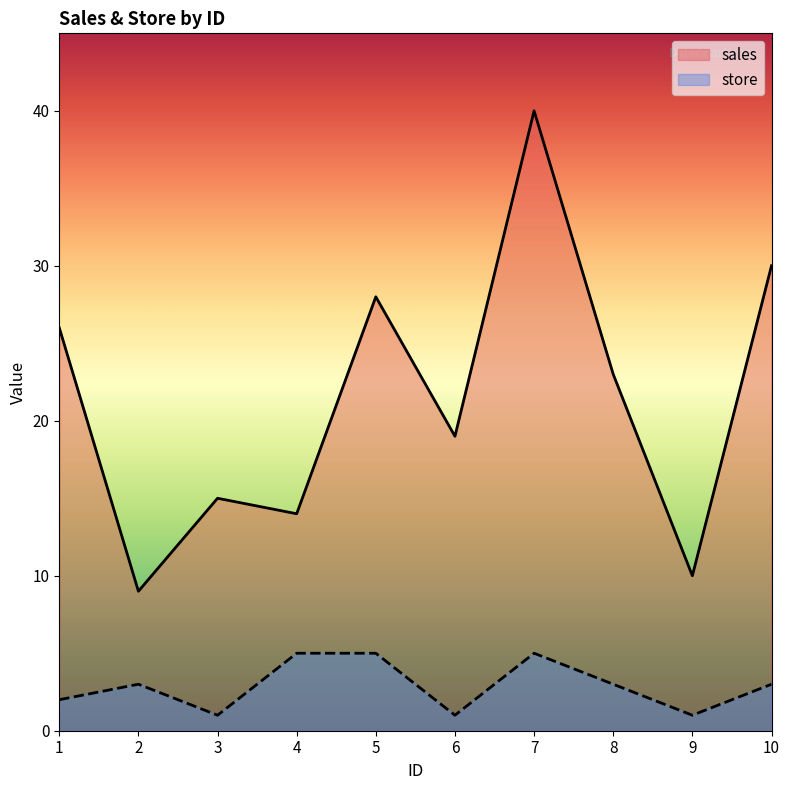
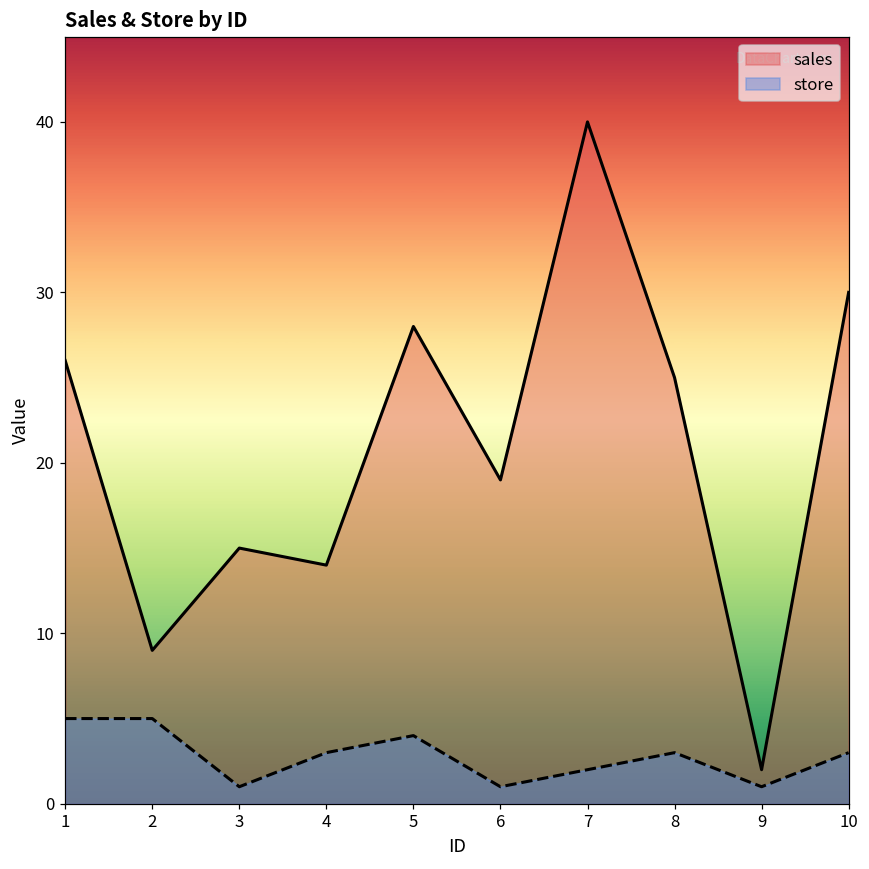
  {
    "sales": {
      "1": 26,
      "2": 9,
      "3": 15,
      "4": 14,
      "5": 28,
      "6": 19,
      "7": 40,
-     "8": 23,
-     "9": 10,
+     "8": 25,
+     "9": 2,
      "10": 30
    },
    "store": {
-     "1": 2,
-     "2": 3,
+     "1": 5,
+     "2": 5,
      "3": 1,
-     "4": 5,
-     "5": 5,
+     "4": 3,
+     "5": 4,
      "6": 1,
-     "7": 5,
+     "7": 2,
      "8": 3,
      "9": 1,
      "10": 3
    }
  }
